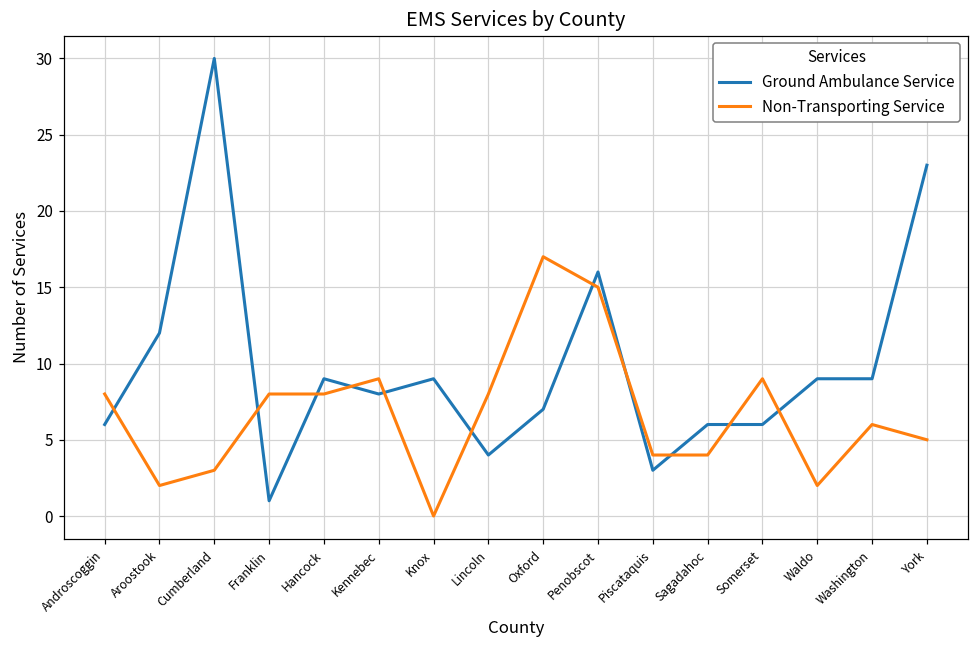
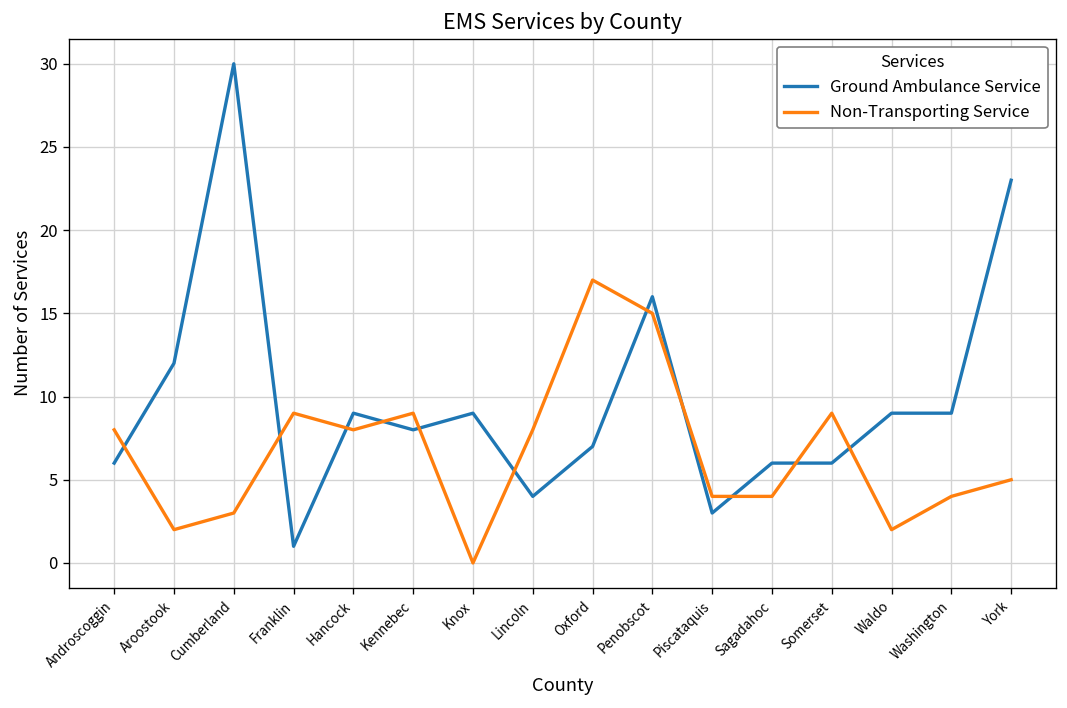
  {
    "Ground Ambulance Service": {
      "Androscoggin": 6,
      "Aroostook": 12,
      "Cumberland": 30,
      "Franklin": 1,
      "Hancock": 9,
      "Kennebec": 8,
      "Knox": 9,
      "Lincoln": 4,
      "Oxford": 7,
      "Penobscot": 16,
      "Piscataquis": 3,
      "Sagadahoc": 6,
      "Somerset": 6,
      "Waldo": 9,
      "Washington": 9,
      "York": 23
    },
    "Non-Transporting Service": {
      "Androscoggin": 8,
      "Aroostook": 2,
      "Cumberland": 3,
-     "Franklin": 8,
+     "Franklin": 9,
      "Hancock": 8,
      "Kennebec": 9,
      "Knox": 0,
      "Lincoln": 8,
      "Oxford": 17,
      "Penobscot": 15,
      "Piscataquis": 4,
      "Sagadahoc": 4,
      "Somerset": 9,
      "Waldo": 2,
-     "Washington": 6,
+     "Washington": 4,
      "York": 5
    }
  }
